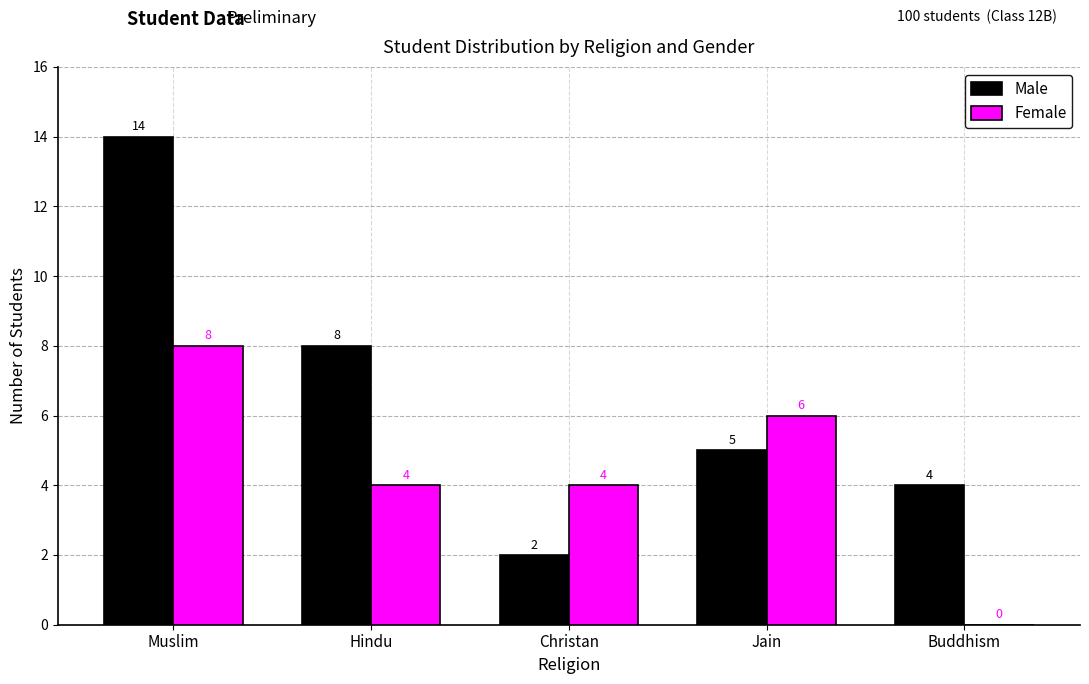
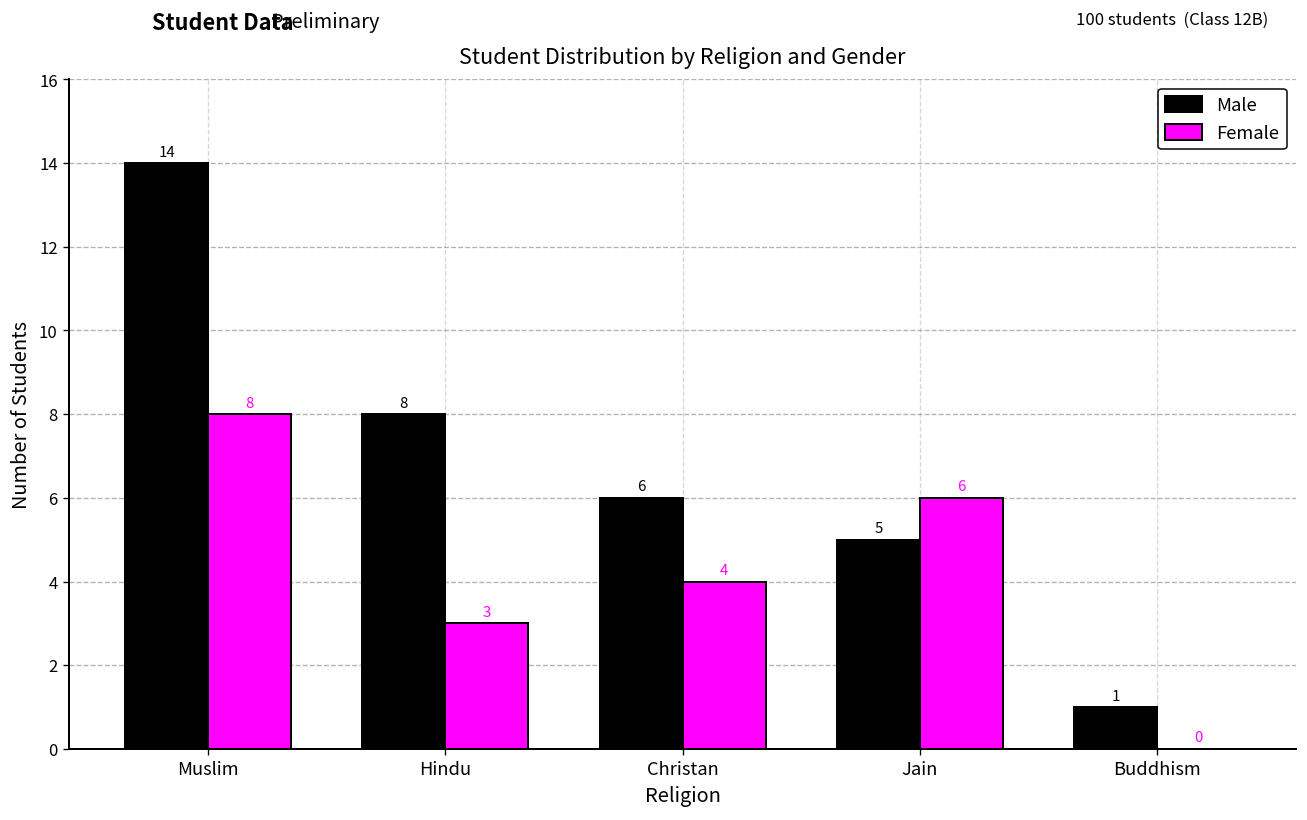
  {
    "Male": {
      "Muslim": 14,
      "Hindu": 8,
-     "Christan": 2,
+     "Christan": 6,
      "Jain": 5,
-     "Buddhism": 4
+     "Buddhism": 1
    },
    "Female": {
      "Muslim": 8,
-     "Hindu": 4,
+     "Hindu": 3,
      "Christan": 4,
      "Jain": 6,
      "Buddhism": 0
    }
  }
